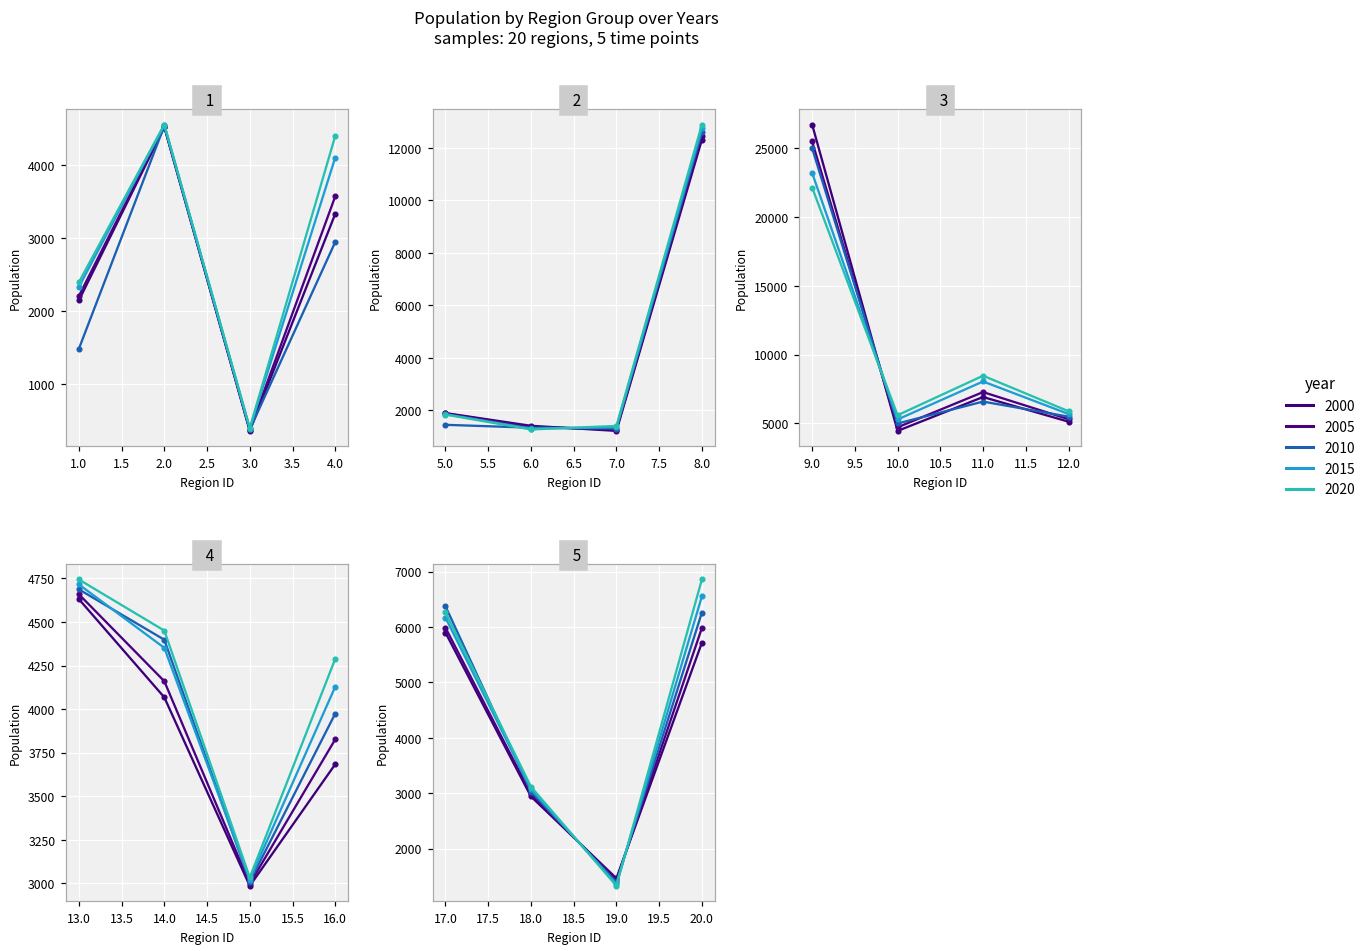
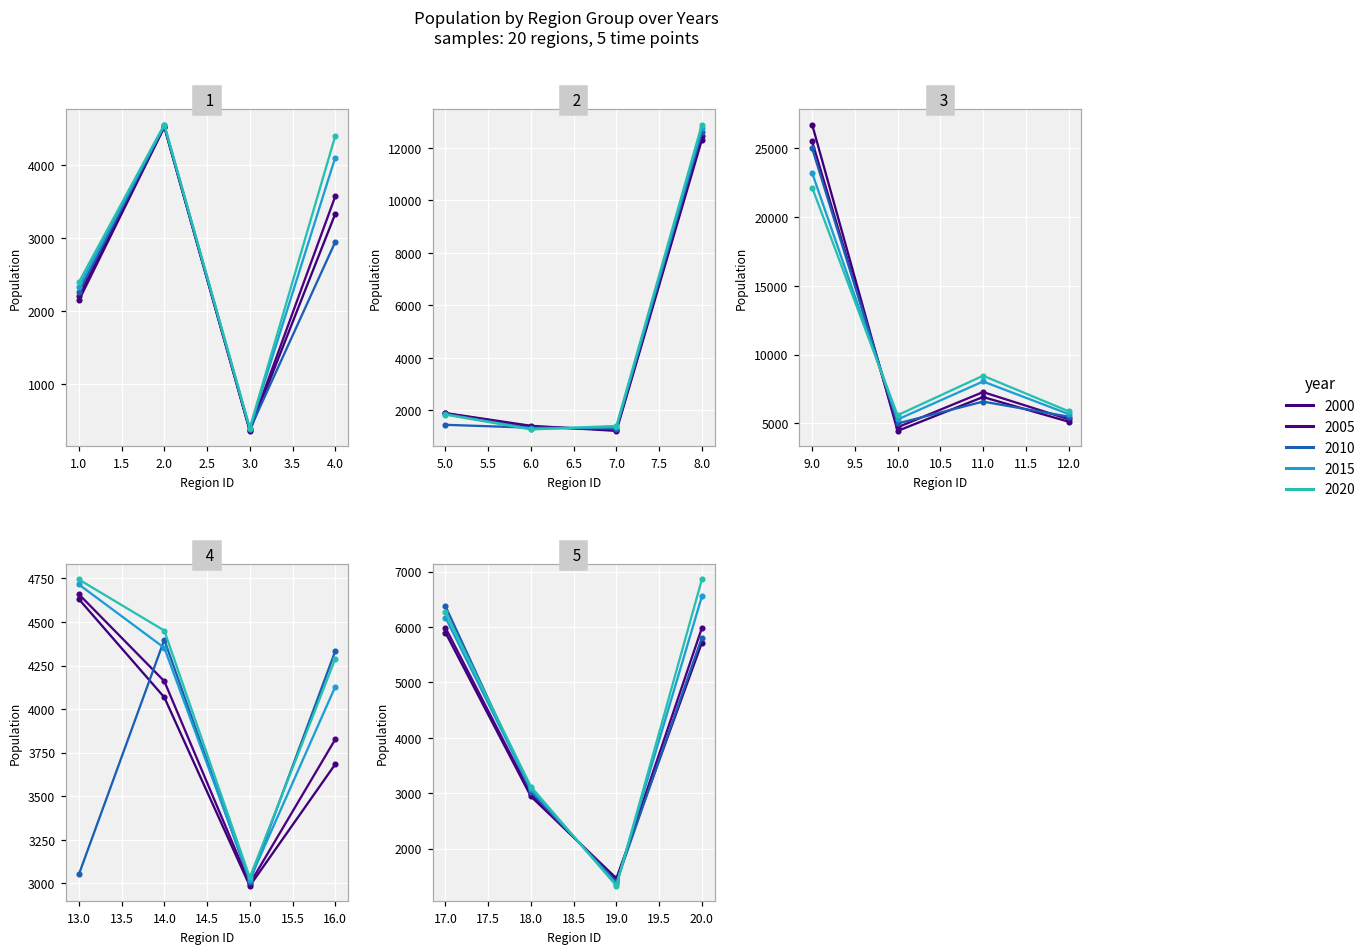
  {
    "1": {
      "2010": {
-       "1.0": 1500,
+       "1.0": 2300,
        "4.0": 2900
      }
    },
    "2": {
      "2010": {
        "5.0": 1500,
        "8.0": 12600
      }
    },
    "3": {
      "2010": {
        "9.0": 25000,
        "10.0": 5000,
        "11.0": 6600
      }
    },
    "4": {
      "2010": {
-       "13.0": 4690,
+       "13.0": 3050,
        "14.0": 4400,
-       "16.0": 3970
+       "16.0": 4330
      }
    },
    "5": {
      "2010": {
        "17.0": 6400,
-       "20.0": 6300
+       "20.0": 5800
      }
    }
  }
